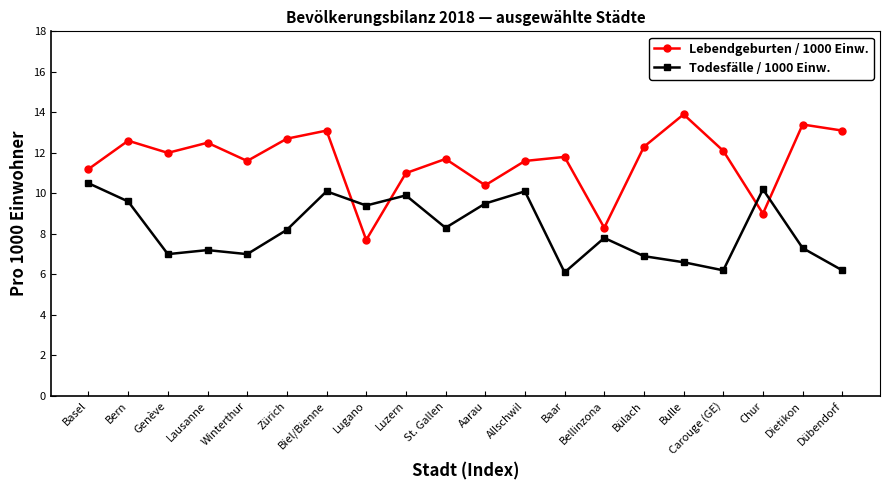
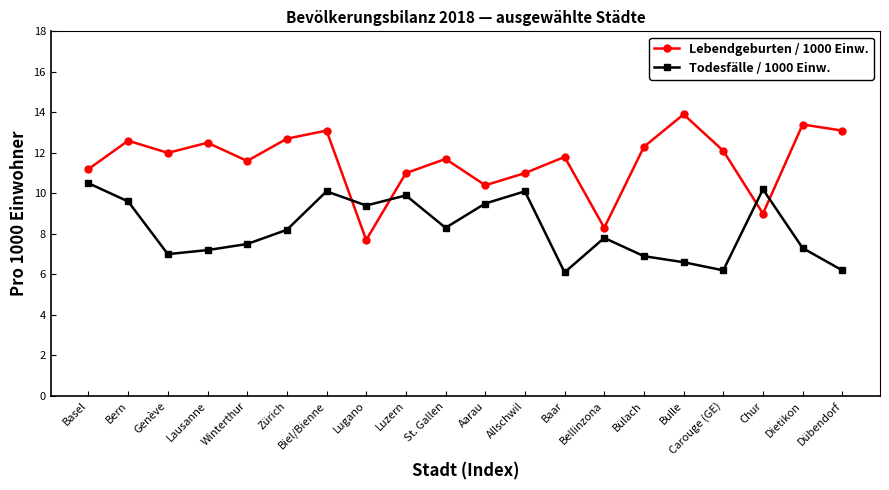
  {
    "Lebendgeburten / 1000 Einw.": {
      "Basel": 11.2,
      "Bern": 12.6,
      "Genève": 12.0,
      "Lausanne": 12.5,
      "Winterthur": 11.6,
      "Zürich": 12.7,
      "Biel/Bienne": 13.1,
      "Lugano": 7.7,
      "Luzern": 11.0,
      "St. Gallen": 11.7,
      "Aarau": 10.4,
-     "Allschwil": 11.6,
+     "Allschwil": 11.0,
      "Baar": 11.8,
      "Bellinzona": 8.3,
      "Bülach": 12.3,
      "Bulle": 13.9,
      "Carouge (GE)": 12.1,
      "Chur": 9.0,
      "Dietikon": 13.4,
      "Dübendorf": 13.1
    },
    "Todesfälle / 1000 Einw.": {
      "Basel": 10.5,
      "Bern": 9.6,
      "Genève": 7.0,
      "Lausanne": 7.2,
-     "Winterthur": 7.0,
+     "Winterthur": 7.5,
      "Zürich": 8.2,
      "Biel/Bienne": 10.1,
      "Lugano": 9.4,
      "Luzern": 9.9,
      "St. Gallen": 8.3,
      "Aarau": 9.5,
      "Allschwil": 10.1,
      "Baar": 6.1,
      "Bellinzona": 7.8,
      "Bülach": 6.9,
      "Bulle": 6.6,
      "Carouge (GE)": 6.2,
      "Chur": 10.2,
      "Dietikon": 7.3,
      "Dübendorf": 6.2
    }
  }
